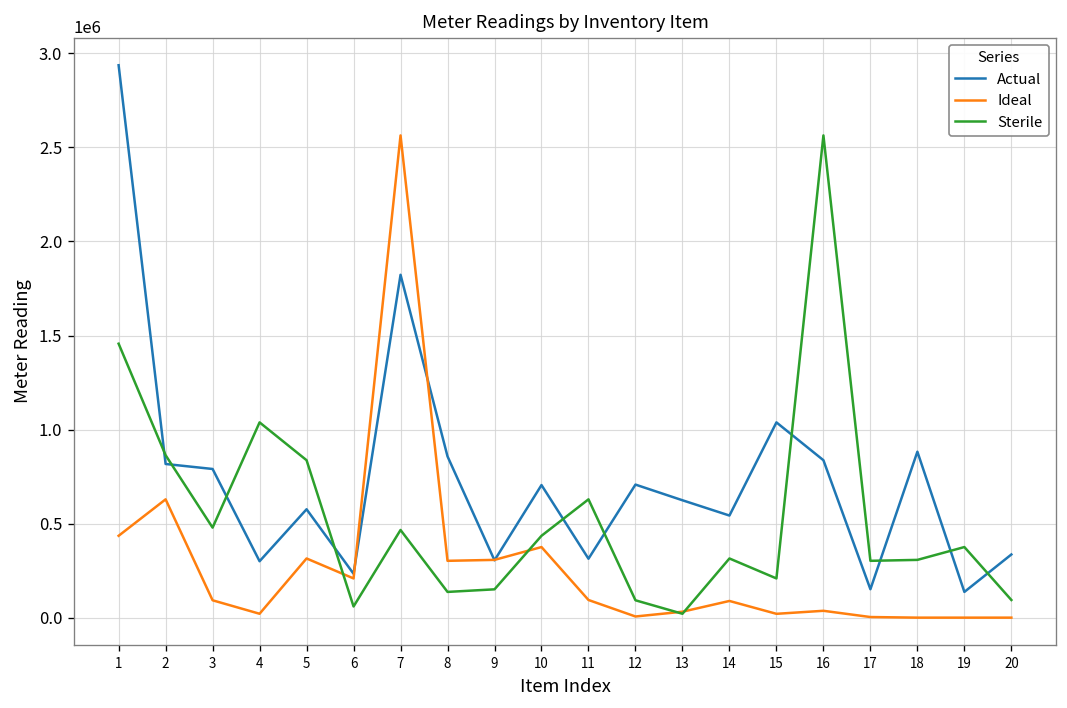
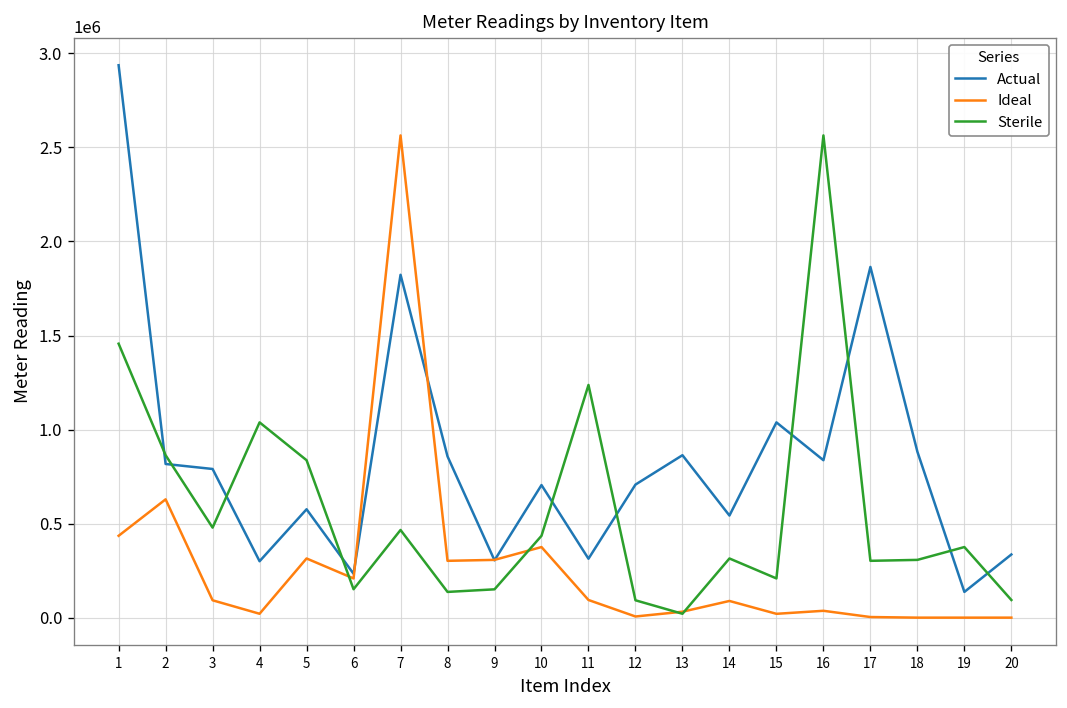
  {
    "Actual": {
      "1": 2940000,
      "2": 820000,
      "3": 790000,
      "4": 300000,
      "5": 580000,
      "6": 230000,
      "7": 1820000,
      "8": 860000,
      "10": 700000,
      "11": 310000,
      "12": 710000,
-     "13": 620000,
+     "13": 860000,
      "14": 540000,
      "15": 1040000,
      "16": 840000,
-     "17": 150000,
+     "17": 1860000,
      "18": 880000,
      "19": 140000,
      "20": 340000
    },
    "Ideal": {
      "1": 440000,
      "2": 630000,
      "3": 90000,
      "4": 20000,
      "5": 310000,
      "6": 210000,
      "7": 2560000,
      "8": 300000,
      "10": 380000,
      "11": 90000,
      "12": 10000,
      "14": 90000,
      "15": 20000,
      "16": 40000,
      "17": 0,
      "18": 0,
      "19": 0,
      "20": 0
    },
    "Sterile": {
      "1": 1460000,
      "2": 860000,
      "3": 480000,
      "4": 1040000,
      "5": 840000,
-     "6": 60000,
+     "6": 150000,
      "7": 470000,
      "8": 140000,
      "9": 150000,
      "10": 440000,
-     "11": 630000,
+     "11": 1240000,
      "12": 90000,
      "14": 310000,
      "15": 210000,
      "16": 2560000,
      "17": 300000,
      "18": 310000,
      "19": 380000,
      "20": 90000
    }
  }
